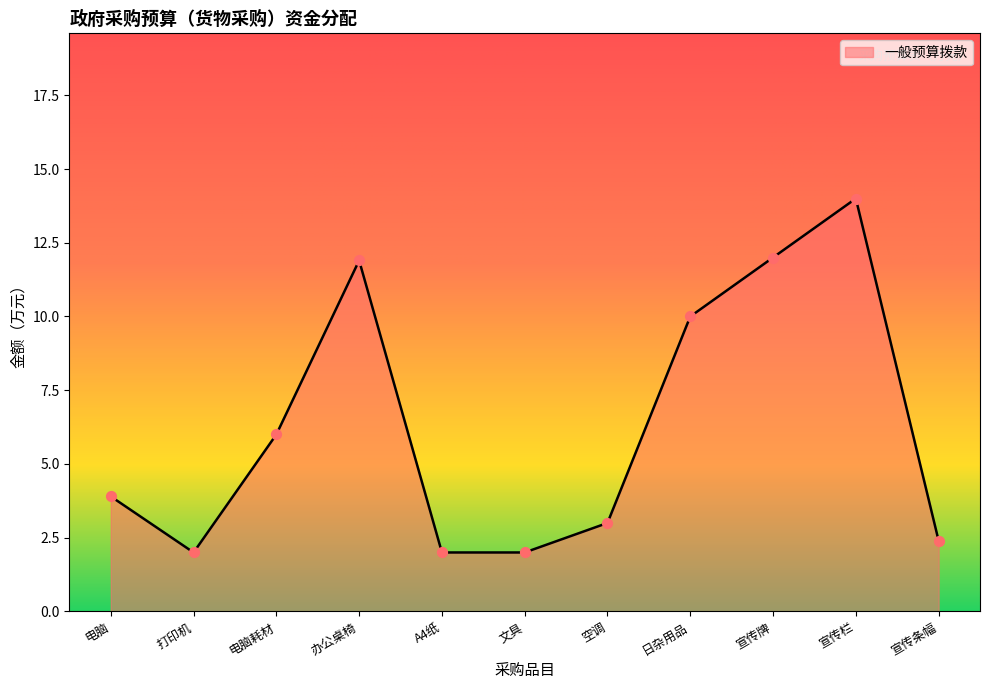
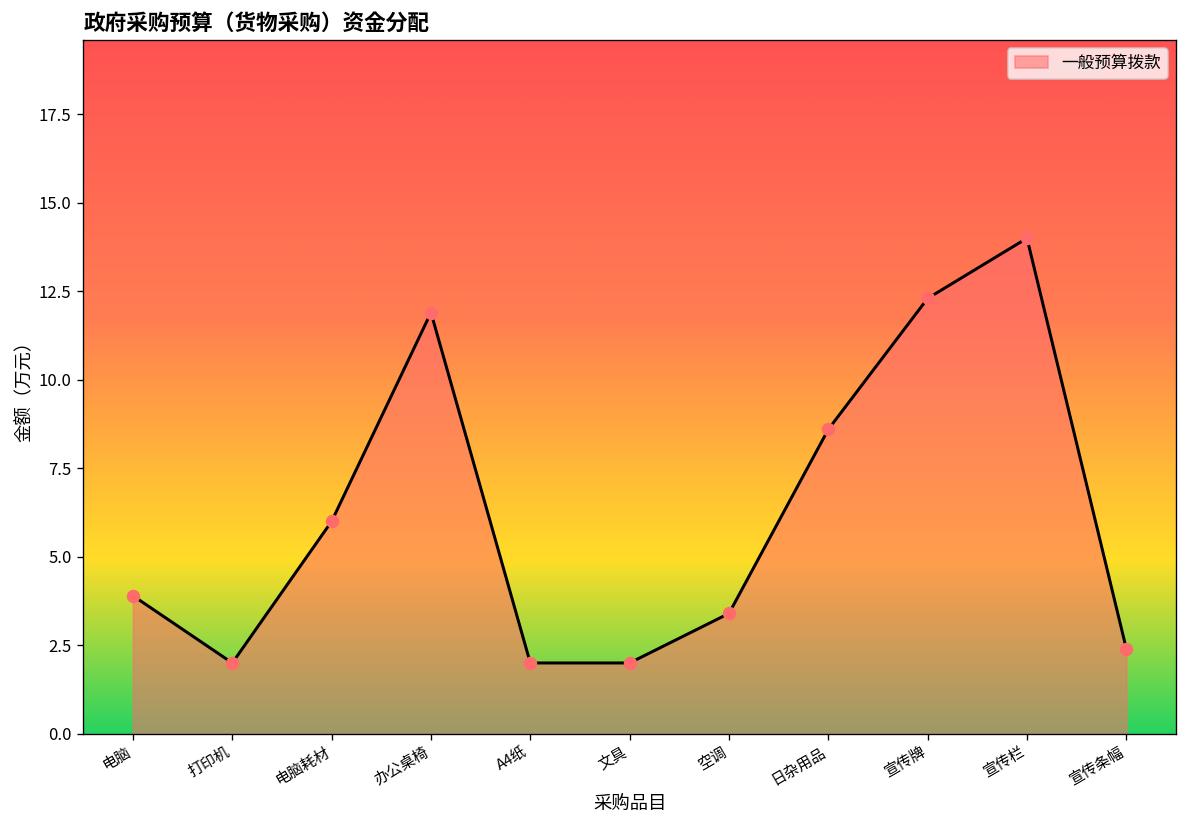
  {
    "电脑": 3.9,
    "打印机": 2.0,
    "电脑耗材": 6.0,
    "办公桌椅": 11.9,
    "A4纸": 2.0,
    "文具": 2.0,
-   "空调": 3.0,
-   "日杂用品": 10.0,
-   "宣传牌": 12.0,
+   "空调": 3.4,
+   "日杂用品": 8.6,
+   "宣传牌": 12.3,
    "宣传栏": 14.0,
    "宣传条幅": 2.4
  }
